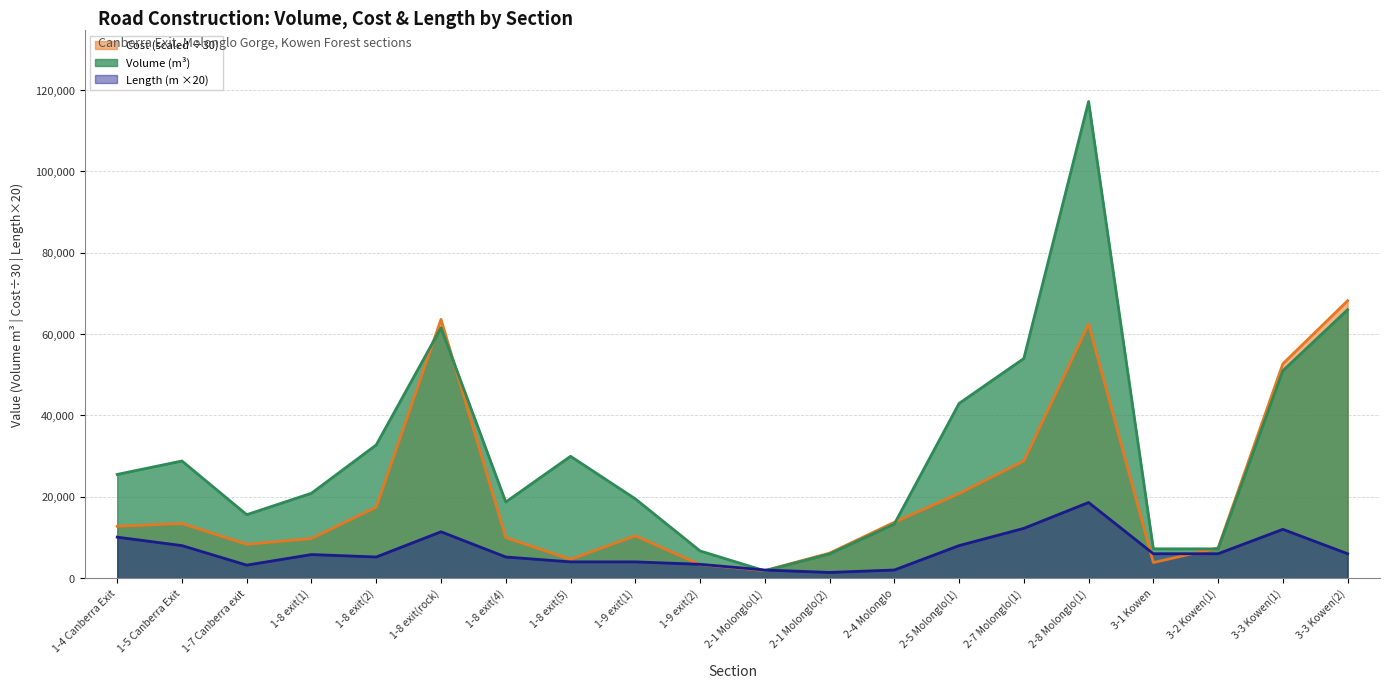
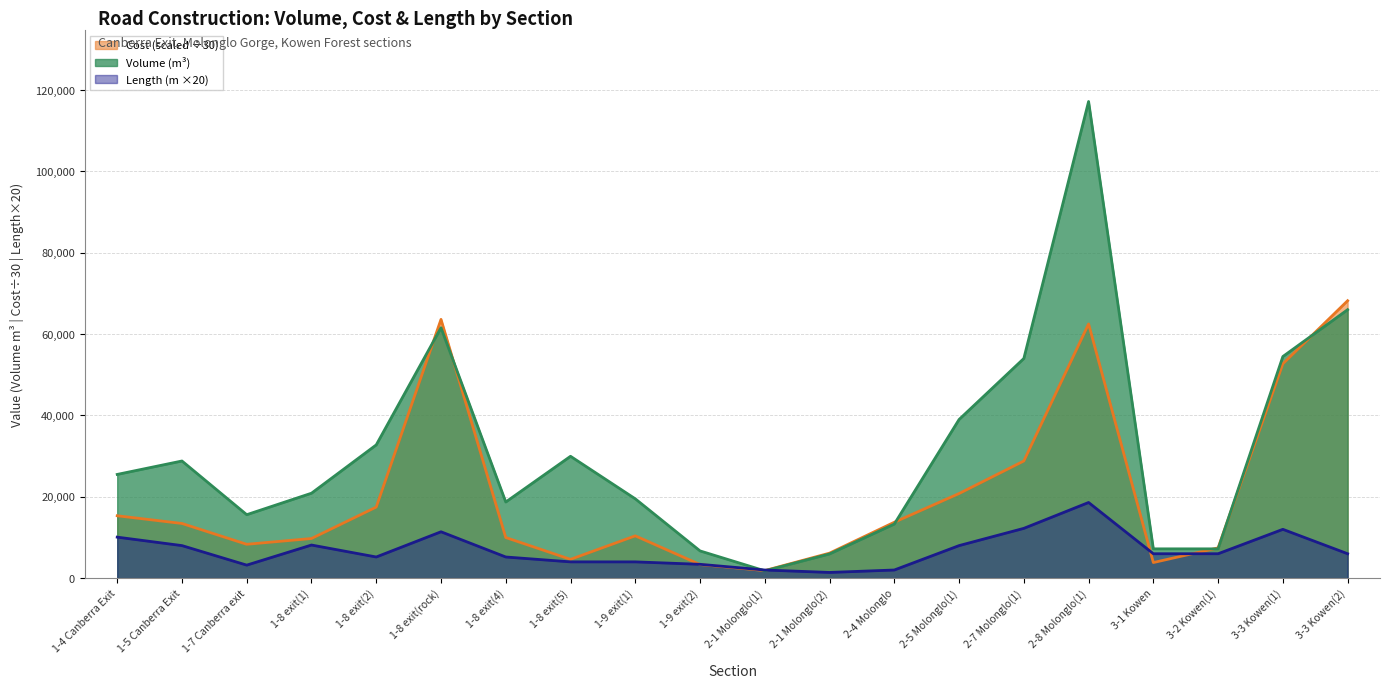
  {
    "Cost (scaled ÷30)": {
-     "1-4 Canberra Exit": "13,000",
+     "1-4 Canberra Exit": "15,000",
      "1-5 Canberra Exit": "13,000",
      "1-7 Canberra exit": "8,000",
      "1-8 exit(1)": "10,000",
      "1-8 exit(2)": "17,000",
      "1-8 exit(rock)": "64,000",
      "1-8 exit(4)": "10,000",
      "1-8 exit(5)": "5,000",
      "1-9 exit(1)": "10,000",
      "2-5 Molonglo(1)": "21,000",
      "2-7 Molonglo(1)": "29,000",
      "2-8 Molonglo(1)": "62,000",
      "3-1 Kowen": "4,000",
      "3-3 Kowen(1)": "53,000",
      "3-3 Kowen(2)": "68,000"
    },
    "Volume (m³)": {
      "1-4 Canberra Exit": "26,000",
      "1-5 Canberra Exit": "29,000",
      "1-7 Canberra exit": "16,000",
      "1-8 exit(1)": "21,000",
      "1-8 exit(2)": "33,000",
      "1-8 exit(rock)": "62,000",
      "1-8 exit(4)": "19,000",
      "1-8 exit(5)": "30,000",
      "1-9 exit(1)": "20,000",
      "1-9 exit(2)": "7,000",
-     "2-5 Molonglo(1)": "43,000",
+     "2-5 Molonglo(1)": "39,000",
      "2-7 Molonglo(1)": "54,000",
      "2-8 Molonglo(1)": "117,000",
      "3-1 Kowen": "7,000",
-     "3-3 Kowen(1)": "51,000",
+     "3-3 Kowen(1)": "54,000",
      "3-3 Kowen(2)": "66,000"
    },
    "Length (m ×20)": {
      "1-4 Canberra Exit": "10,000",
      "1-5 Canberra Exit": "8,000",
      "1-7 Canberra exit": "3,000",
-     "1-8 exit(1)": "6,000",
+     "1-8 exit(1)": "8,000",
      "1-8 exit(2)": "5,000",
      "1-8 exit(rock)": "11,000",
      "1-8 exit(4)": "5,000",
      "1-8 exit(5)": "4,000",
      "1-9 exit(1)": "4,000",
      "2-1 Molonglo(2)": "1,000",
      "2-4 Molonglo": "2,000",
      "2-5 Molonglo(1)": "8,000",
      "2-7 Molonglo(1)": "12,000",
      "2-8 Molonglo(1)": "19,000",
      "3-1 Kowen": "6,000",
      "3-2 Kowen(1)": "6,000",
      "3-3 Kowen(1)": "12,000",
      "3-3 Kowen(2)": "6,000"
    }
  }
